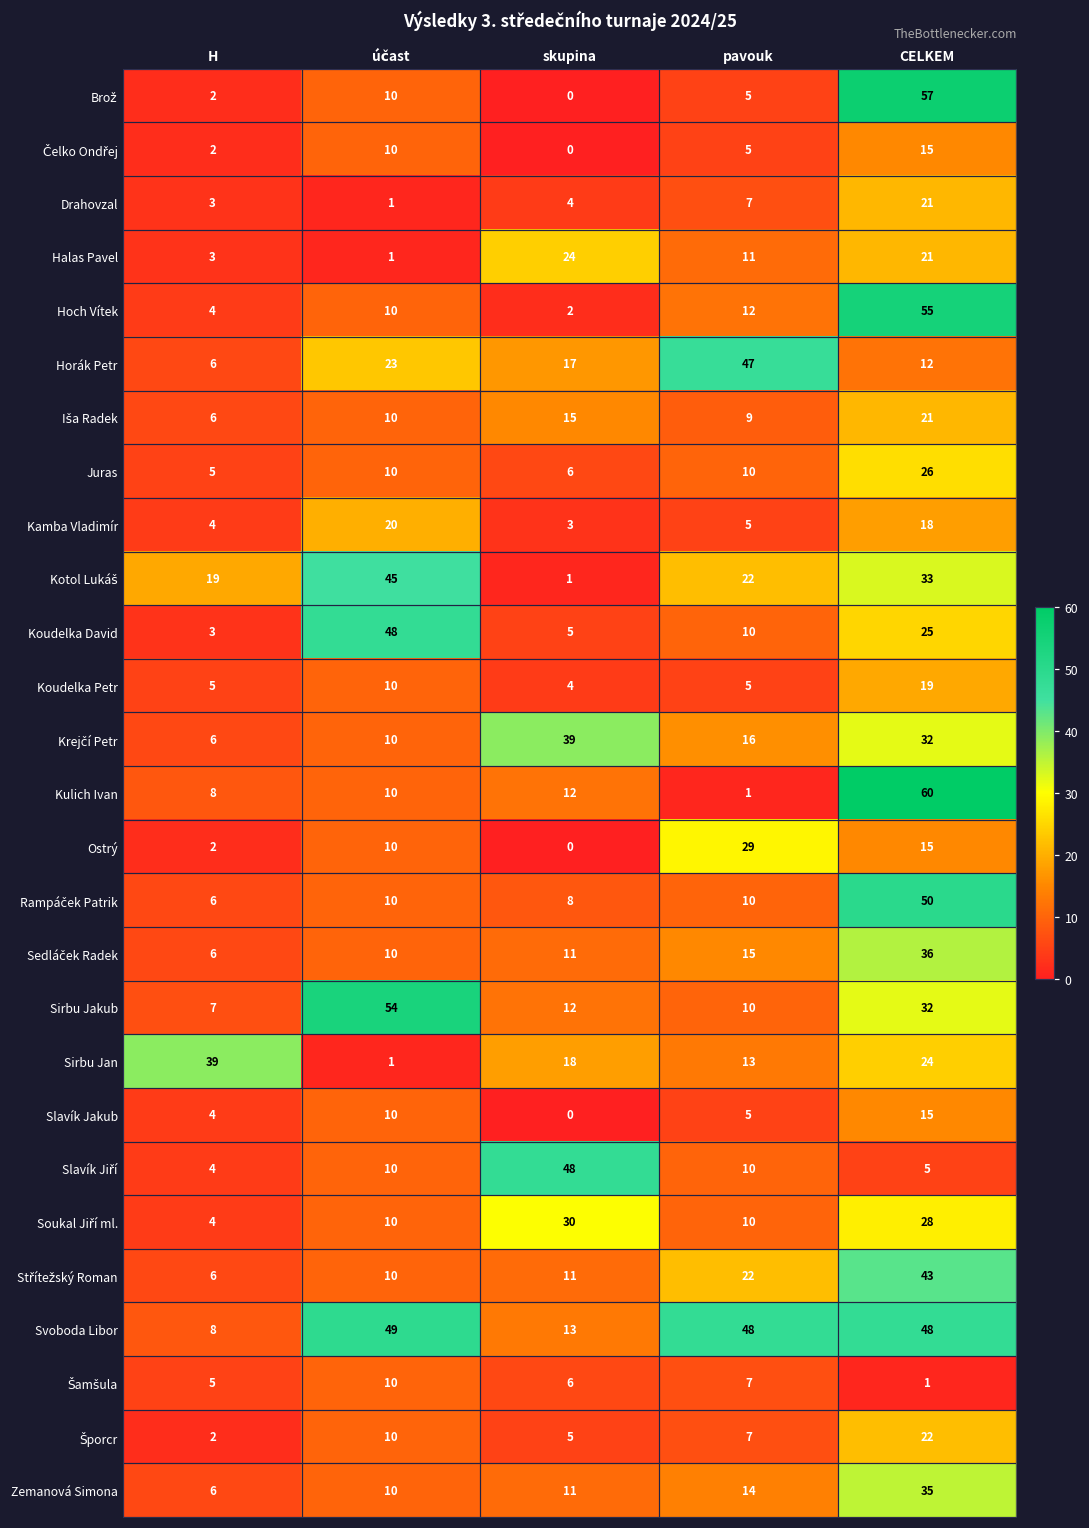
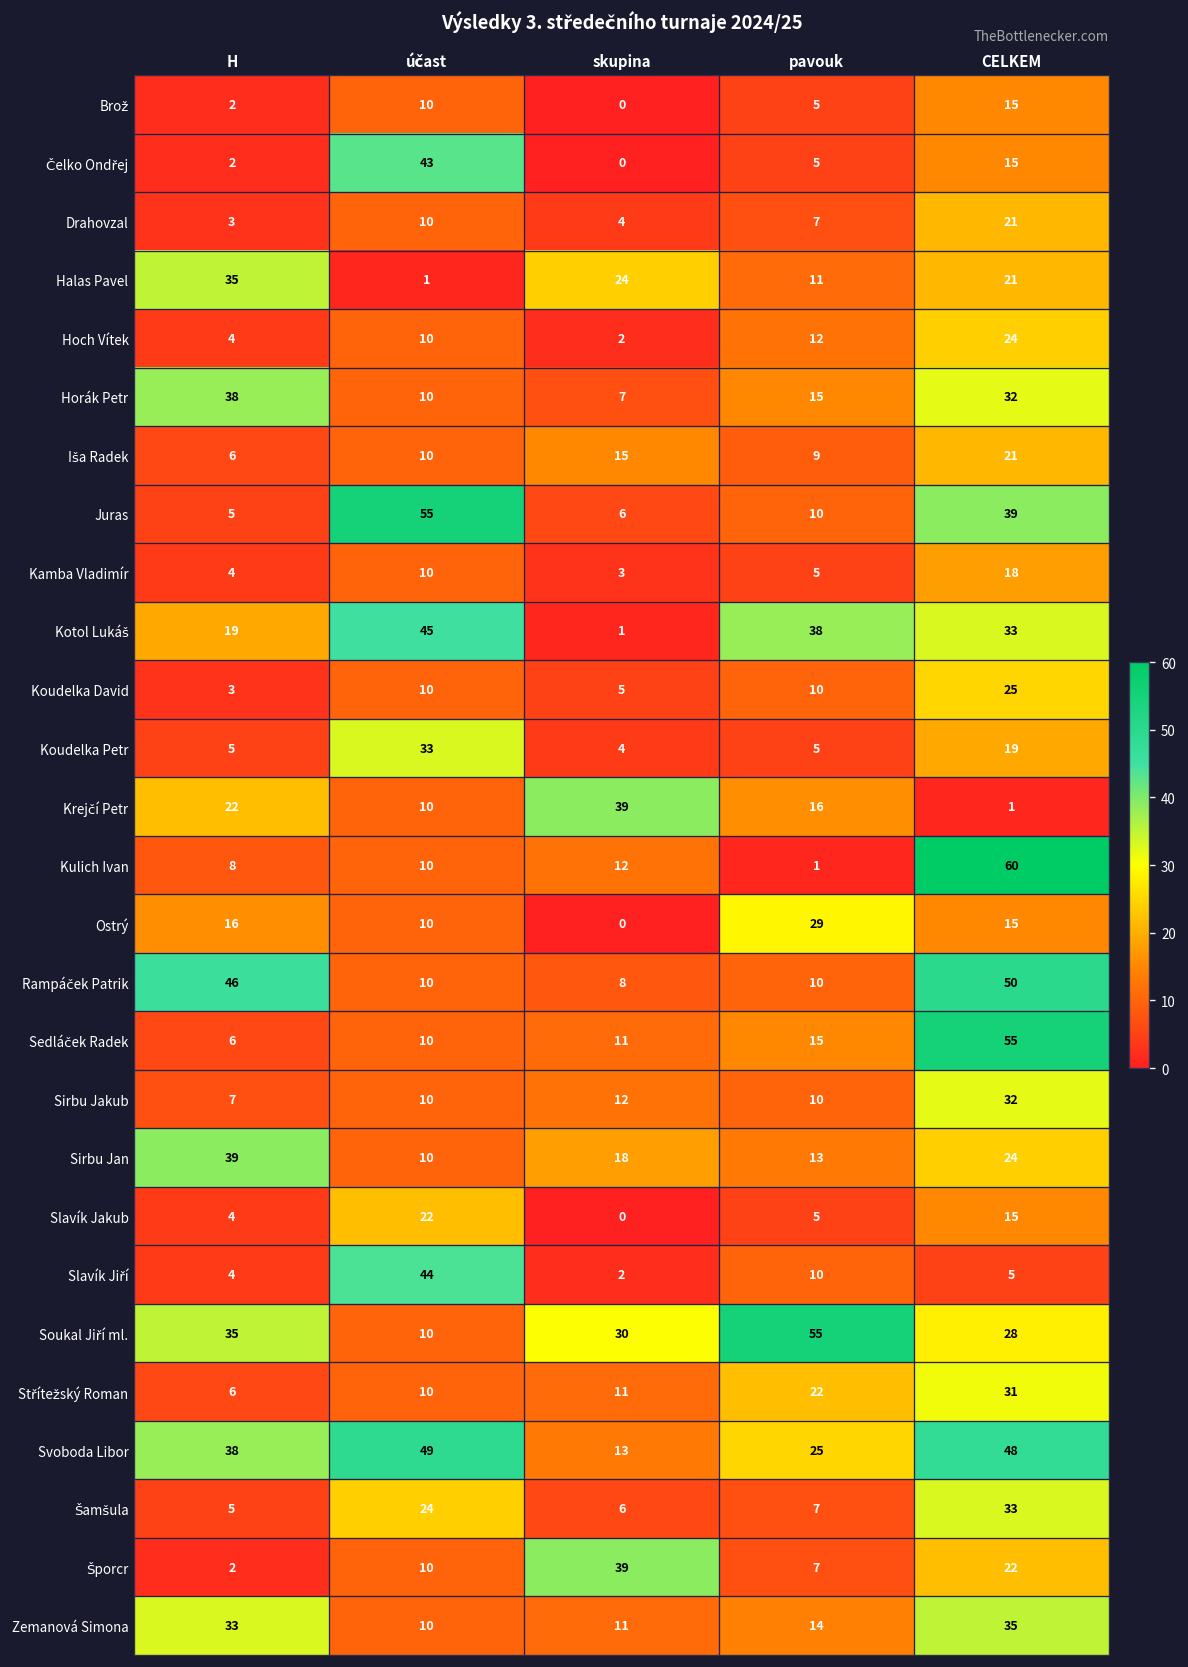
  {
    "Brož": {
      "H": 2,
      "účast": 10,
      "skupina": 0,
      "pavouk": 5,
-     "CELKEM": 57
+     "CELKEM": 15
    },
    "Čelko Ondřej": {
      "H": 2,
-     "účast": 10,
+     "účast": 43,
      "skupina": 0,
      "pavouk": 5,
      "CELKEM": 15
    },
    "Drahovzal": {
      "H": 3,
-     "účast": 1,
+     "účast": 10,
      "skupina": 4,
      "pavouk": 7,
      "CELKEM": 21
    },
    "Halas Pavel": {
-     "H": 3,
+     "H": 35,
      "účast": 1,
      "skupina": 24,
      "pavouk": 11,
      "CELKEM": 21
    },
    "Hoch Vítek": {
      "H": 4,
      "účast": 10,
      "skupina": 2,
      "pavouk": 12,
-     "CELKEM": 55
+     "CELKEM": 24
    },
    "Horák Petr": {
-     "H": 6,
-     "účast": 23,
-     "skupina": 17,
-     "pavouk": 47,
-     "CELKEM": 12
+     "H": 38,
+     "účast": 10,
+     "skupina": 7,
+     "pavouk": 15,
+     "CELKEM": 32
    },
    "Iša Radek": {
      "H": 6,
      "účast": 10,
      "skupina": 15,
      "pavouk": 9,
      "CELKEM": 21
    },
    "Juras": {
      "H": 5,
-     "účast": 10,
+     "účast": 55,
      "skupina": 6,
      "pavouk": 10,
-     "CELKEM": 26
+     "CELKEM": 39
    },
    "Kamba Vladimír": {
      "H": 4,
-     "účast": 20,
+     "účast": 10,
      "skupina": 3,
      "pavouk": 5,
      "CELKEM": 18
    },
    "Kotol Lukáš": {
      "H": 19,
      "účast": 45,
      "skupina": 1,
-     "pavouk": 22,
+     "pavouk": 38,
      "CELKEM": 33
    },
    "Koudelka David": {
      "H": 3,
-     "účast": 48,
+     "účast": 10,
      "skupina": 5,
      "pavouk": 10,
      "CELKEM": 25
    },
    "Koudelka Petr": {
      "H": 5,
-     "účast": 10,
+     "účast": 33,
      "skupina": 4,
      "pavouk": 5,
      "CELKEM": 19
    },
    "Krejčí Petr": {
-     "H": 6,
+     "H": 22,
      "účast": 10,
      "skupina": 39,
      "pavouk": 16,
-     "CELKEM": 32
+     "CELKEM": 1
    },
    "Kulich Ivan": {
      "H": 8,
      "účast": 10,
      "skupina": 12,
      "pavouk": 1,
      "CELKEM": 60
    },
    "Ostrý": {
-     "H": 2,
+     "H": 16,
      "účast": 10,
      "skupina": 0,
      "pavouk": 29,
      "CELKEM": 15
    },
    "Rampáček Patrik": {
-     "H": 6,
+     "H": 46,
      "účast": 10,
      "skupina": 8,
      "pavouk": 10,
      "CELKEM": 50
    },
    "Sedláček Radek": {
      "H": 6,
      "účast": 10,
      "skupina": 11,
      "pavouk": 15,
-     "CELKEM": 36
+     "CELKEM": 55
    },
    "Sirbu Jakub": {
      "H": 7,
-     "účast": 54,
+     "účast": 10,
      "skupina": 12,
      "pavouk": 10,
      "CELKEM": 32
    },
    "Sirbu Jan": {
      "H": 39,
-     "účast": 1,
+     "účast": 10,
      "skupina": 18,
      "pavouk": 13,
      "CELKEM": 24
    },
    "Slavík Jakub": {
      "H": 4,
-     "účast": 10,
+     "účast": 22,
      "skupina": 0,
      "pavouk": 5,
      "CELKEM": 15
    },
    "Slavík Jiří": {
      "H": 4,
-     "účast": 10,
-     "skupina": 48,
+     "účast": 44,
+     "skupina": 2,
      "pavouk": 10,
      "CELKEM": 5
    },
    "Soukal Jiří ml.": {
-     "H": 4,
+     "H": 35,
      "účast": 10,
      "skupina": 30,
-     "pavouk": 10,
+     "pavouk": 55,
      "CELKEM": 28
    },
    "Střítežský Roman": {
      "H": 6,
      "účast": 10,
      "skupina": 11,
      "pavouk": 22,
-     "CELKEM": 43
+     "CELKEM": 31
    },
    "Svoboda Libor": {
-     "H": 8,
+     "H": 38,
      "účast": 49,
      "skupina": 13,
-     "pavouk": 48,
+     "pavouk": 25,
      "CELKEM": 48
    },
    "Šamšula": {
      "H": 5,
-     "účast": 10,
+     "účast": 24,
      "skupina": 6,
      "pavouk": 7,
-     "CELKEM": 1
+     "CELKEM": 33
    },
    "Šporcr": {
      "H": 2,
      "účast": 10,
-     "skupina": 5,
+     "skupina": 39,
      "pavouk": 7,
      "CELKEM": 22
    },
    "Zemanová Simona": {
-     "H": 6,
+     "H": 33,
      "účast": 10,
      "skupina": 11,
      "pavouk": 14,
      "CELKEM": 35
    }
  }
